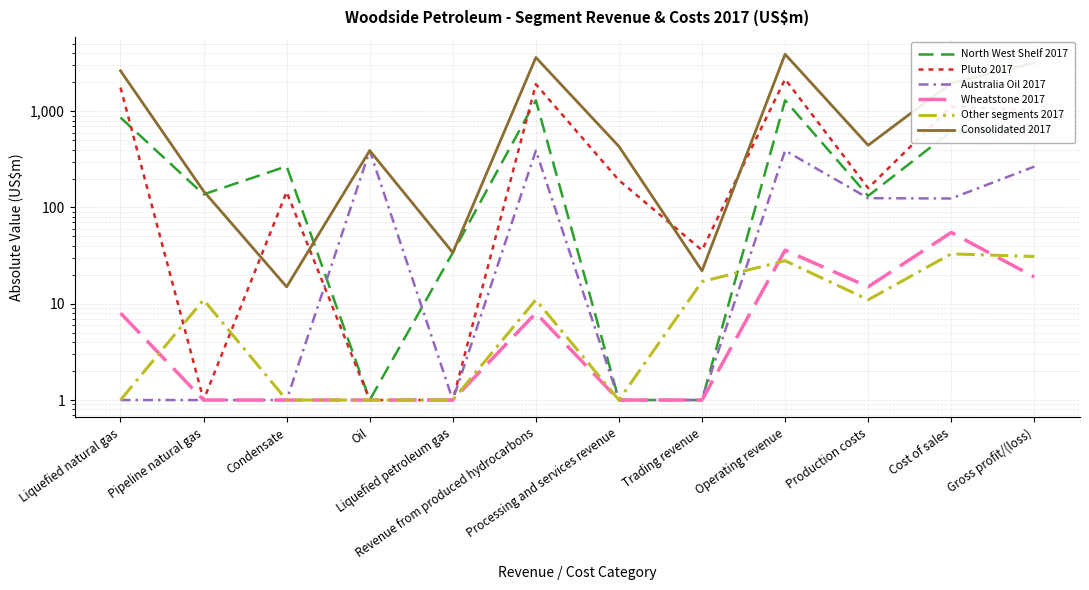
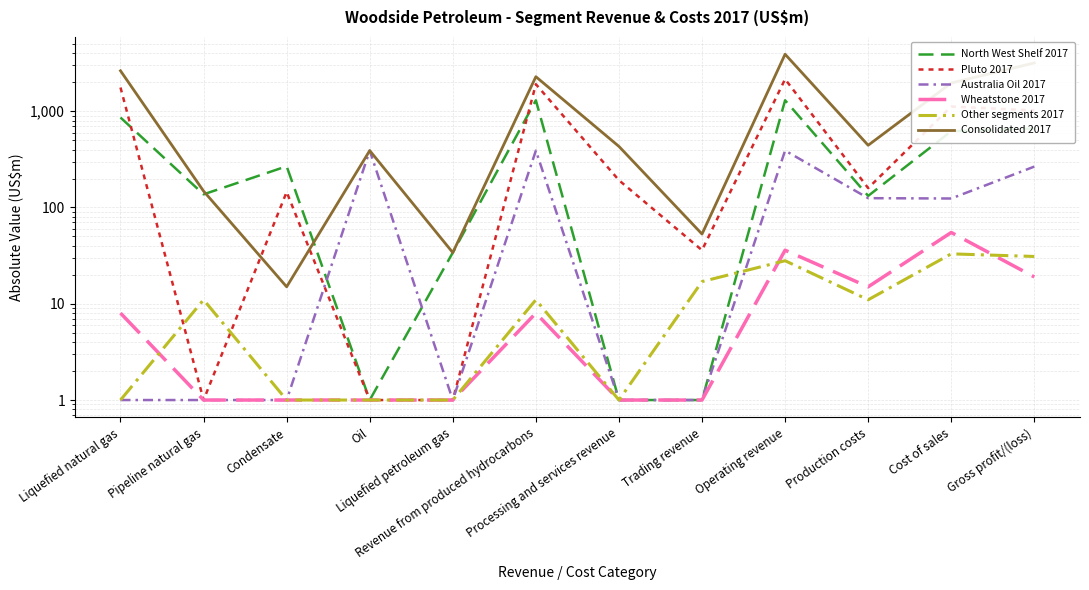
  {
    "North West Shelf 2017": {
      "Liquefied natural gas": "900",
      "Pipeline natural gas": "140",
      "Condensate": "270",
      "Revenue from produced hydrocarbons": "1,300",
      "Operating revenue": "1,300"
    },
    "Pluto 2017": {
      "Liquefied natural gas": "1,800",
      "Condensate": "150",
      "Revenue from produced hydrocarbons": "1,900",
      "Processing and services revenue": "190",
      "Trading revenue": "36",
      "Operating revenue": "2,200",
      "Production costs": "160"
    },
    "Australia Oil 2017": {
      "Revenue from produced hydrocarbons": "390",
      "Operating revenue": "390",
      "Cost of sales": "120",
      "Gross profit/(loss)": "270"
    },
    "Wheatstone 2017": {
      "Liquefied natural gas": "8",
      "Revenue from produced hydrocarbons": "8",
      "Operating revenue": "36",
      "Production costs": "15",
      "Cost of sales": "60",
      "Gross profit/(loss)": "19"
    },
    "Other segments 2017": {
      "Pipeline natural gas": "11",
      "Revenue from produced hydrocarbons": "11",
      "Trading revenue": "17",
      "Operating revenue": "28",
      "Production costs": "11",
      "Cost of sales": "33",
      "Gross profit/(loss)": "31"
    },
    "Consolidated 2017": {
      "Liquefied natural gas": "2,600",
      "Pipeline natural gas": "150",
      "Condensate": "15",
-     "Revenue from produced hydrocarbons": "3,600",
+     "Revenue from produced hydrocarbons": "2,300",
      "Processing and services revenue": "400",
-     "Trading revenue": "22",
+     "Trading revenue": "50",
      "Operating revenue": "3,900",
      "Production costs": "400"
    }
  }
